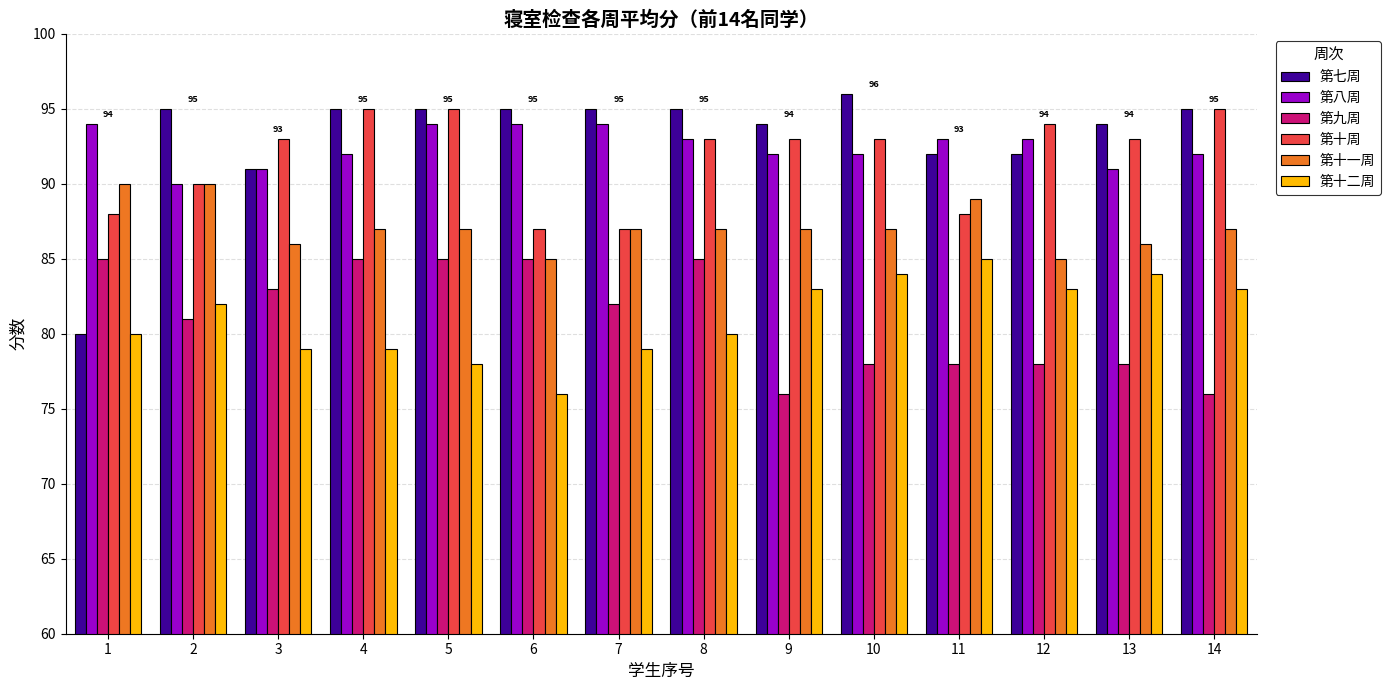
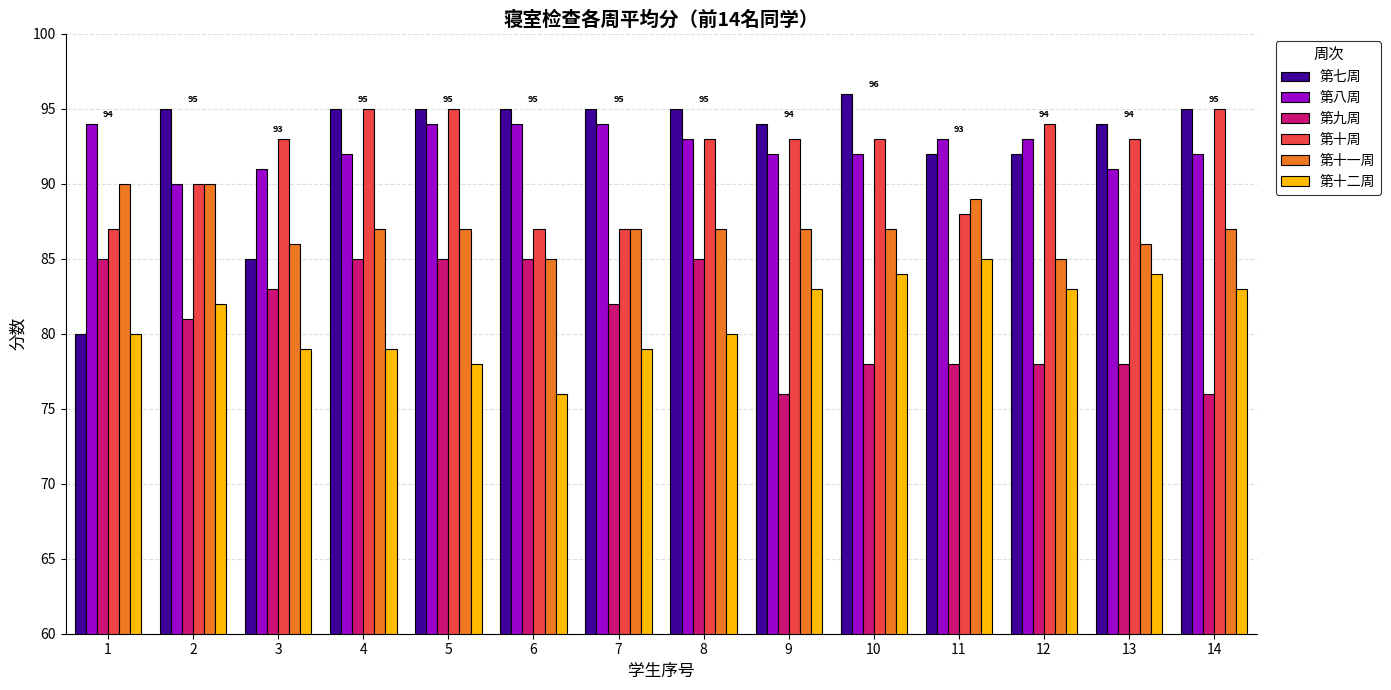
  {
    "第七周": {
      "1": 80,
-     "3": 91,
+     "3": 85,
      "11": 92,
      "12": 92
    },
    "第八周": {
      "1": 94,
      "11": 93
    },
    "第九周": {
      "1": 85,
      "2": 81,
      "3": 83,
      "4": 85,
      "5": 85,
      "6": 85,
      "7": 82,
      "8": 85,
      "9": 76,
      "10": 78,
      "11": 78,
      "12": 78,
      "13": 78,
      "14": 76
    },
    "第十周": {
-     "1": 88,
+     "1": 87,
      "2": 90,
      "6": 87,
      "7": 87,
      "8": 93,
      "10": 93,
      "11": 88
    },
    "第十一周": {
      "1": 90,
      "2": 90,
      "3": 86,
      "4": 87,
      "5": 87,
      "6": 85,
      "7": 87,
      "8": 87,
      "9": 87,
      "10": 87,
      "11": 89,
      "12": 85,
      "13": 86,
      "14": 87
    },
    "第十二周": {
      "1": 80,
      "2": 82,
      "3": 79,
      "4": 79,
      "5": 78,
      "6": 76,
      "7": 79,
      "8": 80,
      "9": 83,
      "10": 84,
      "11": 85,
      "12": 83,
      "13": 84,
      "14": 83
    }
  }
